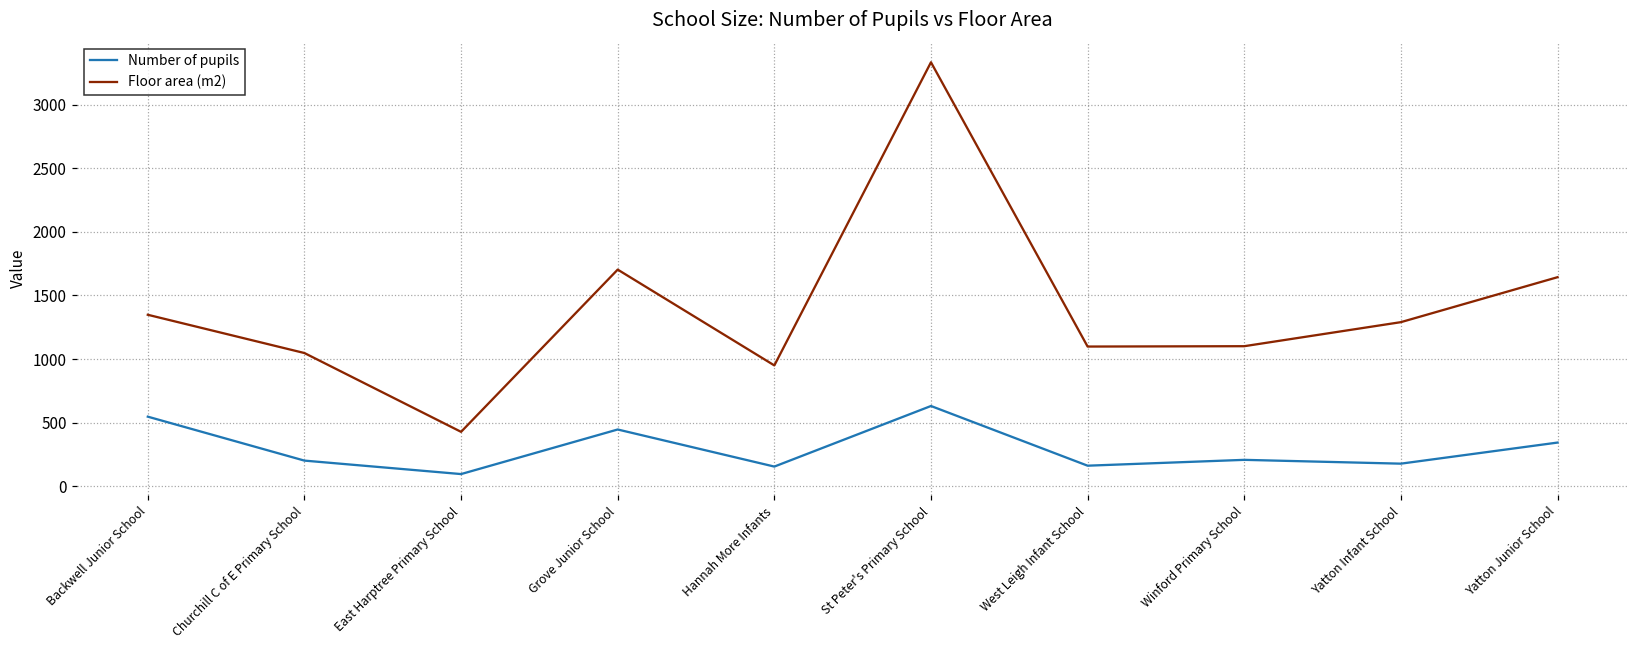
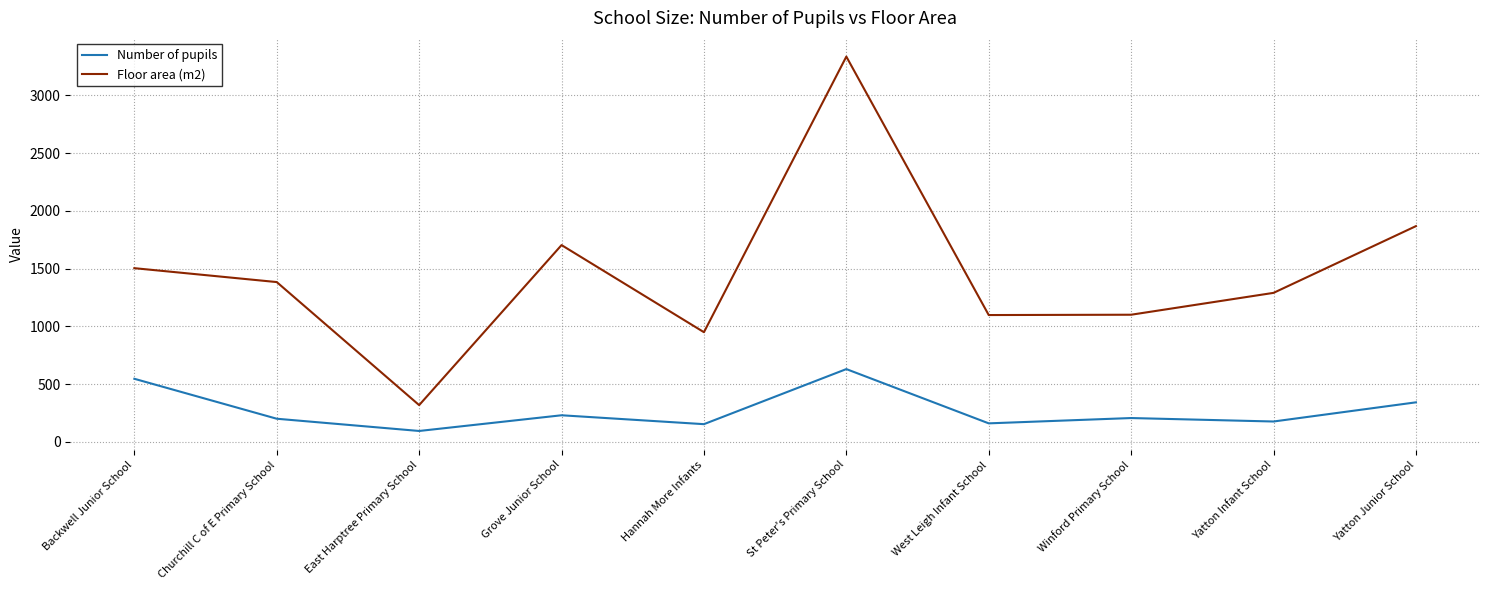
  {
    "Number of pupils": {
      "Backwell Junior School": 550,
      "Churchill C of E Primary School": 200,
      "East Harptree Primary School": 90,
-     "Grove Junior School": 450,
+     "Grove Junior School": 230,
      "Hannah More Infants": 150,
      "St Peter's Primary School": 630,
      "West Leigh Infant School": 160,
      "Winford Primary School": 210,
      "Yatton Infant School": 180,
      "Yatton Junior School": 340
    },
    "Floor area (m2)": {
-     "Backwell Junior School": 1350,
-     "Churchill C of E Primary School": 1050,
-     "East Harptree Primary School": 430,
+     "Backwell Junior School": 1500,
+     "Churchill C of E Primary School": 1380,
+     "East Harptree Primary School": 320,
      "Grove Junior School": 1700,
      "Hannah More Infants": 950,
      "St Peter's Primary School": 3340,
      "West Leigh Infant School": 1100,
      "Winford Primary School": 1100,
      "Yatton Infant School": 1290,
-     "Yatton Junior School": 1640
+     "Yatton Junior School": 1870
    }
  }
